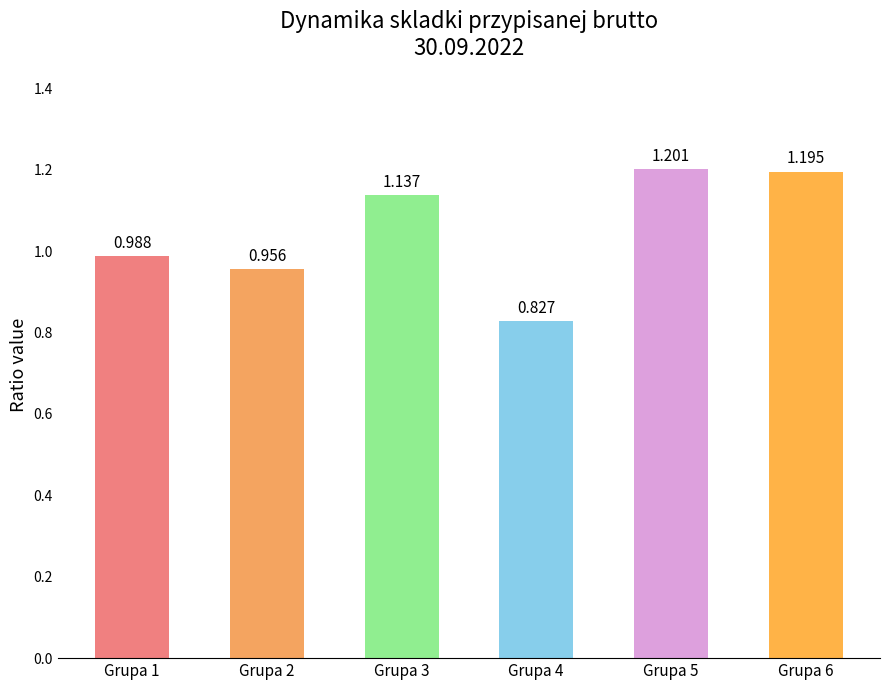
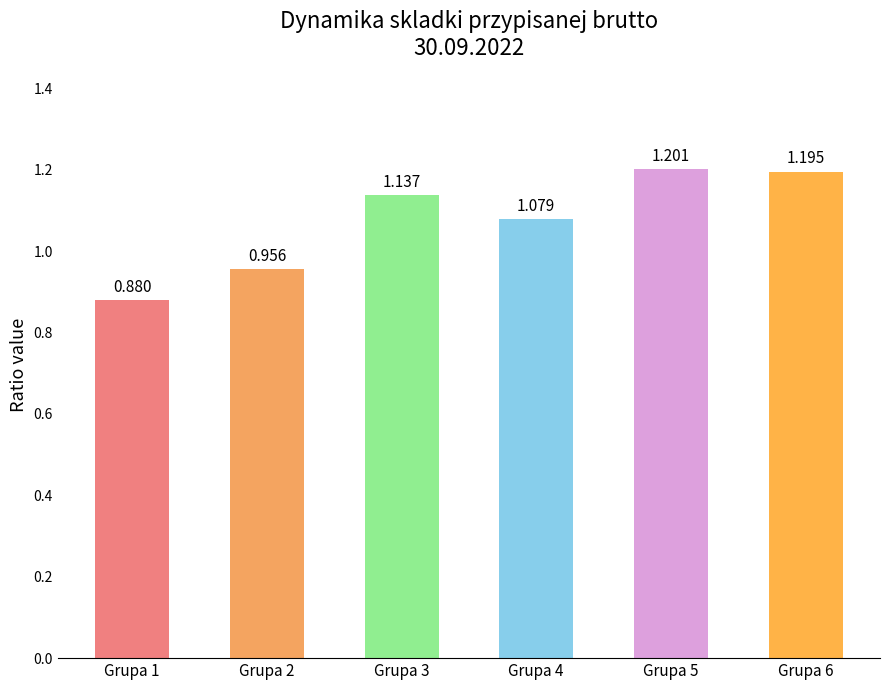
  {
-   "Grupa 1": 0.988,
+   "Grupa 1": 0.880,
    "Grupa 2": 0.956,
    "Grupa 3": 1.137,
-   "Grupa 4": 0.827,
+   "Grupa 4": 1.079,
    "Grupa 5": 1.201,
    "Grupa 6": 1.195
  }
